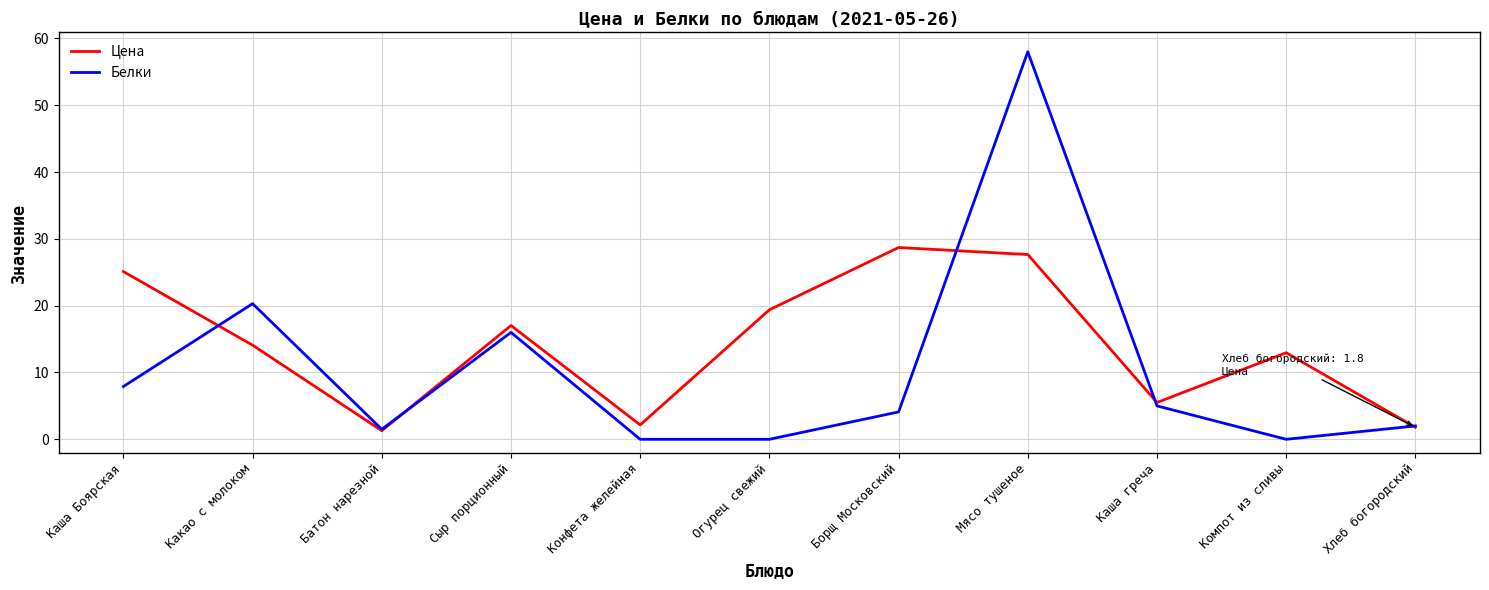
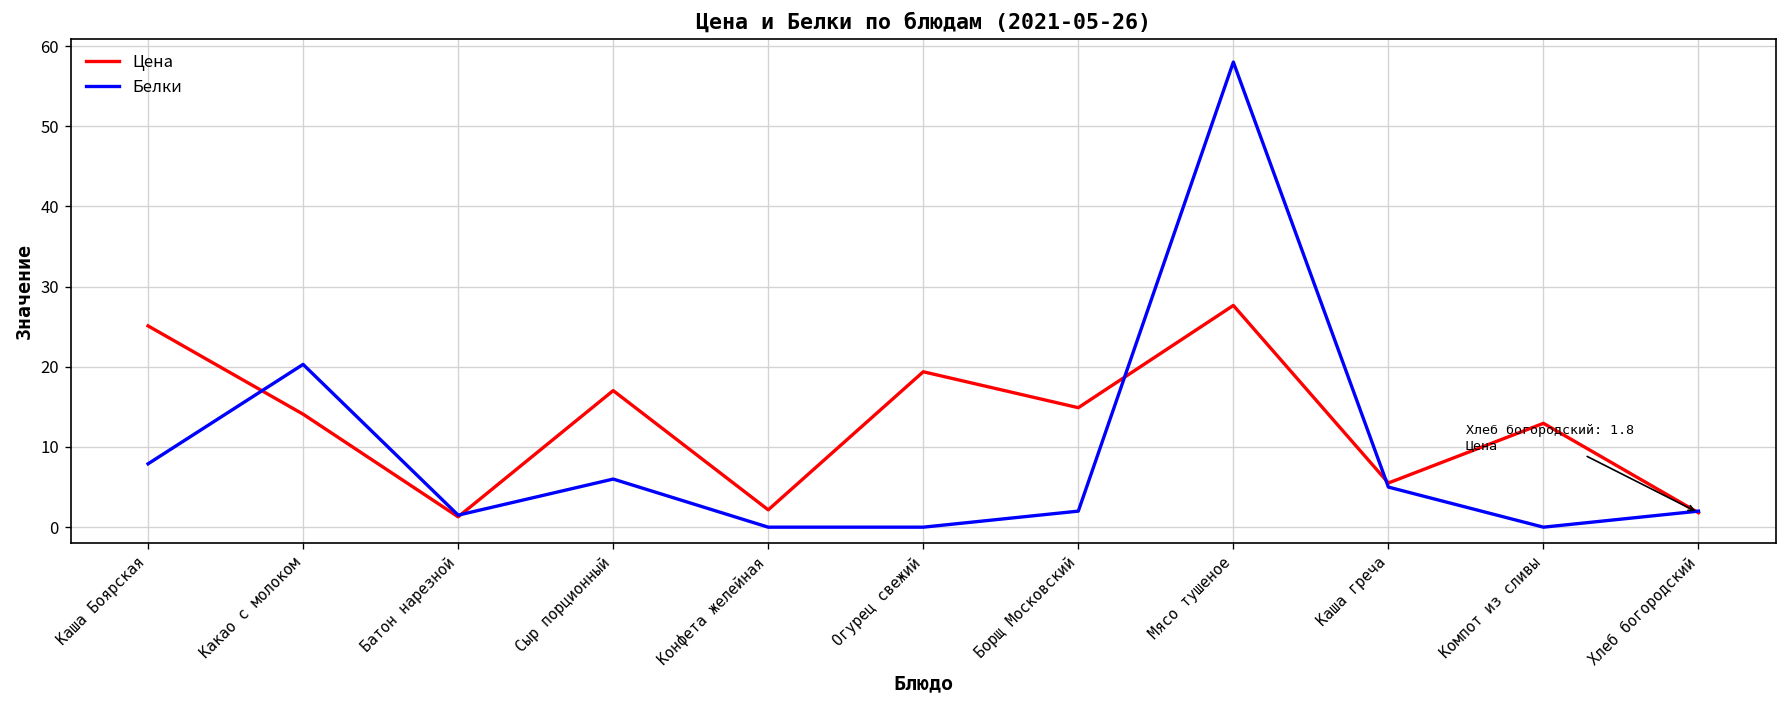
  {
    "Цена": {
      "Каша Боярская": 25,
      "Какао с молоком": 14,
      "Сыр порционный": 17,
      "Конфета желейная": 2,
      "Огурец свежий": 19,
-     "Борщ Московский": 29,
+     "Борщ Московский": 15,
      "Мясо тушеное": 28,
      "Каша греча": 6
    },
    "Белки": {
      "Каша Боярская": 8,
      "Какао с молоком": 20,
-     "Сыр порционный": 16,
+     "Сыр порционный": 6,
      "Конфета желейная": 0,
      "Огурец свежий": 0,
-     "Борщ Московский": 4,
+     "Борщ Московский": 2,
      "Мясо тушеное": 58,
      "Каша греча": 5,
      "Компот из сливы": 0
    }
  }
